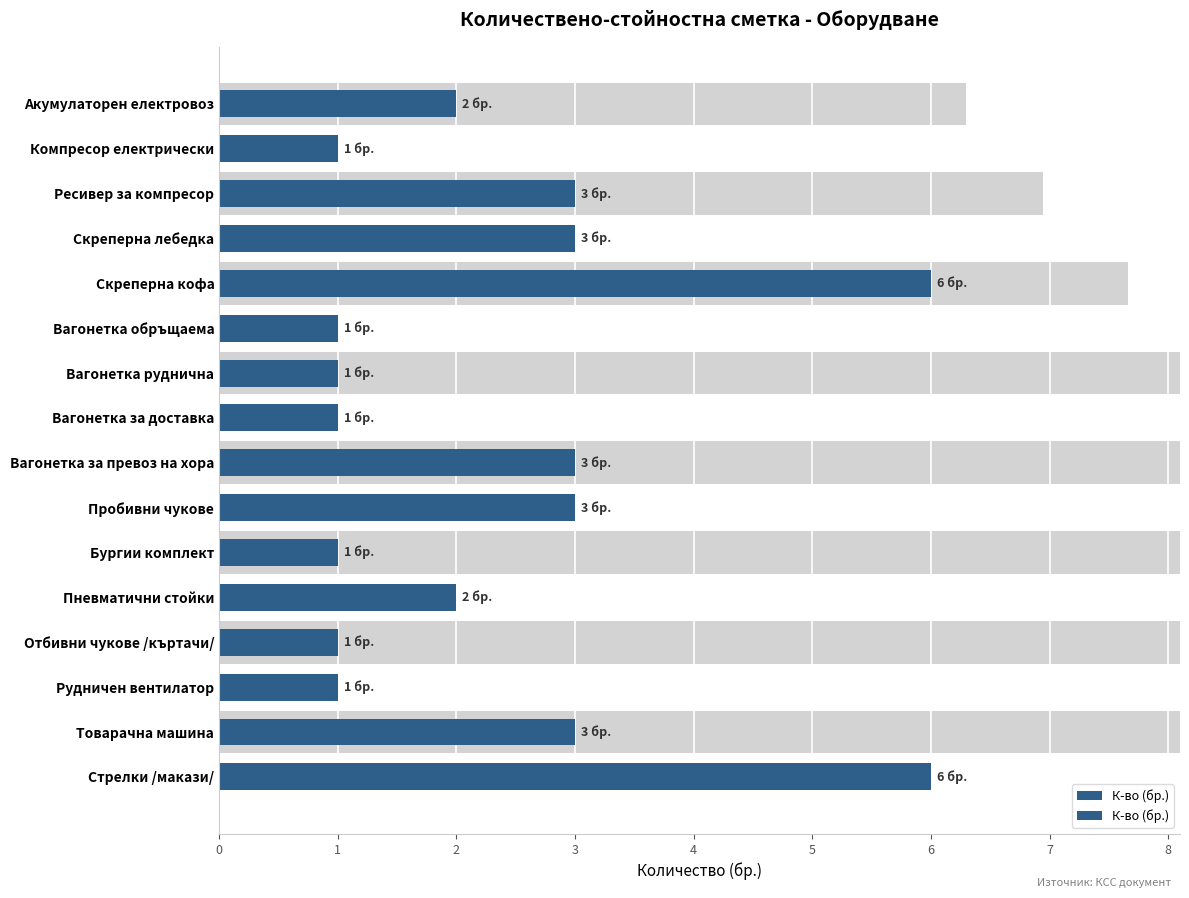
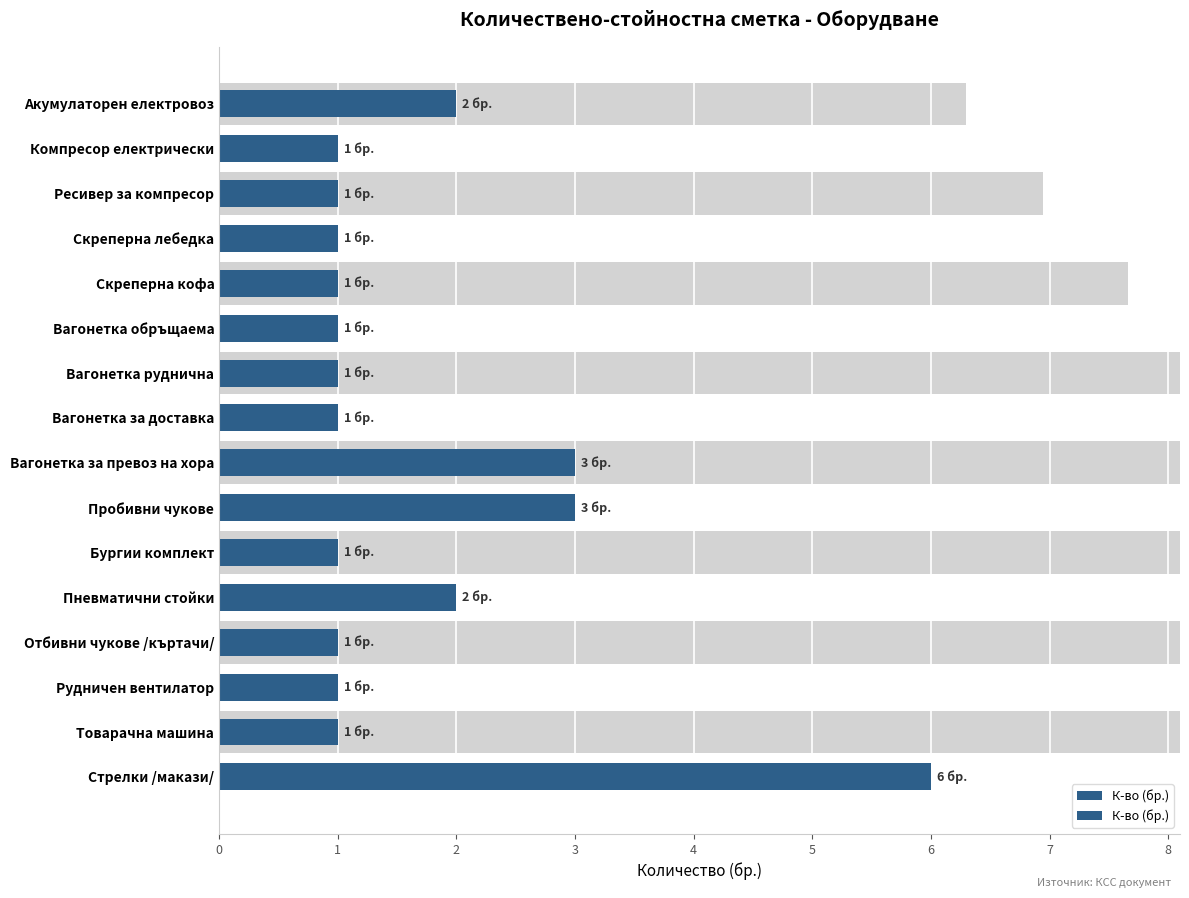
  {
    "К-во (бр.)": {
-     "Ресивер за компресор": 3,
-     "Скреперна лебедка": 3,
-     "Скреперна кофа": 6,
-     "Товарачна машина": 3
+     "Ресивер за компресор": 1,
+     "Скреперна лебедка": 1,
+     "Скреперна кофа": 1,
+     "Товарачна машина": 1
    }
  }
